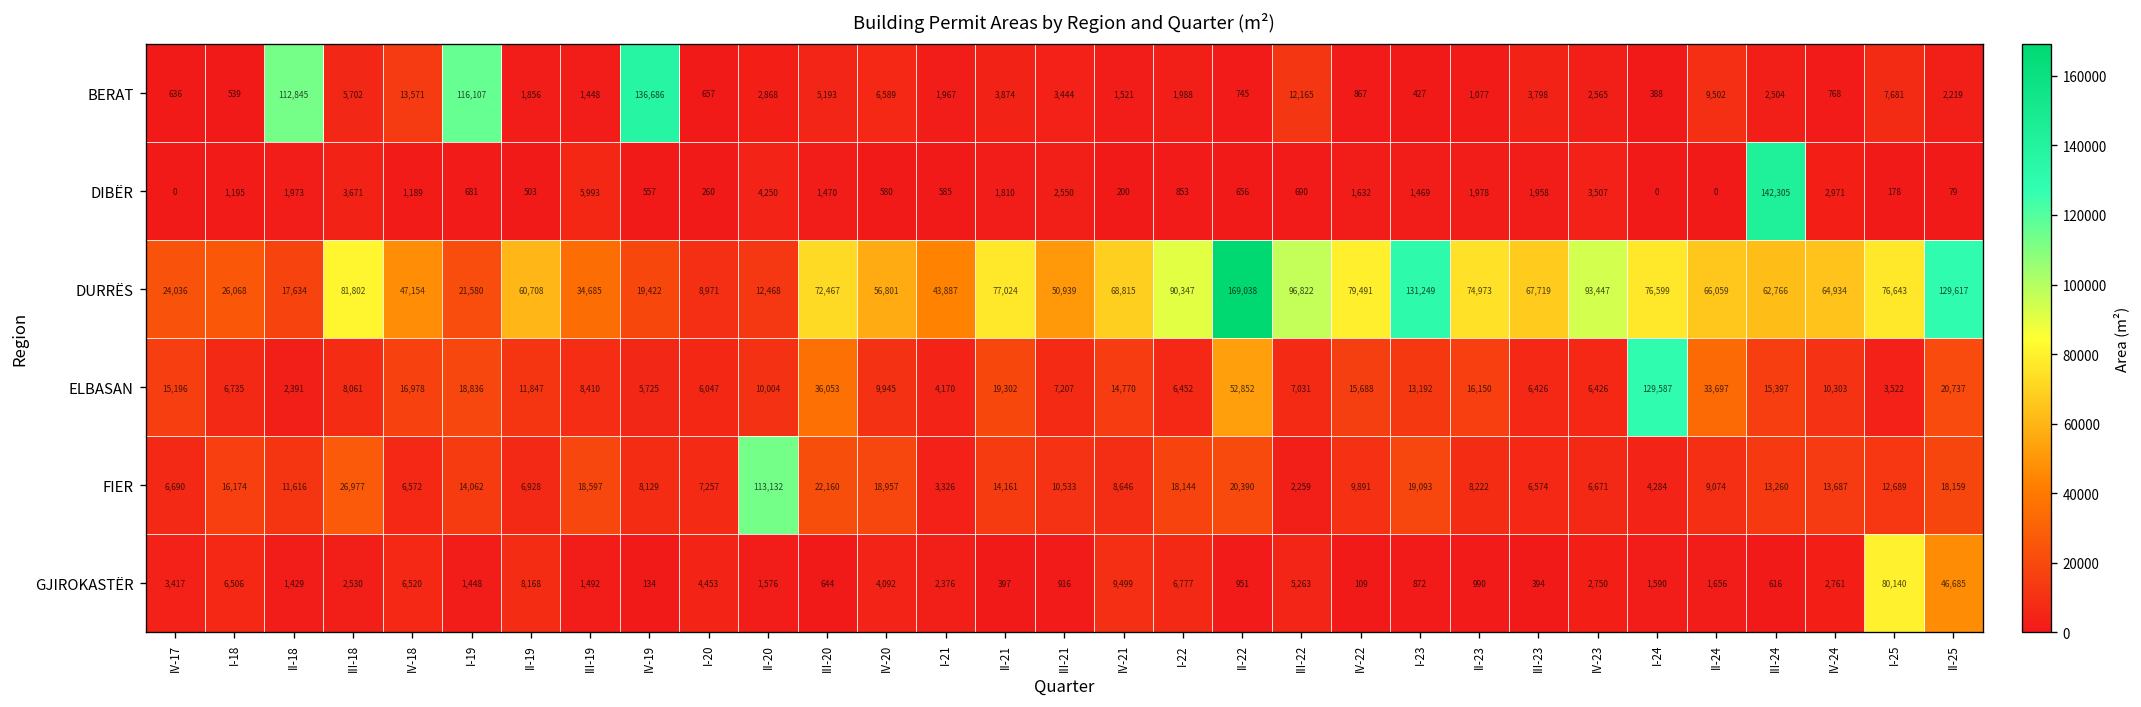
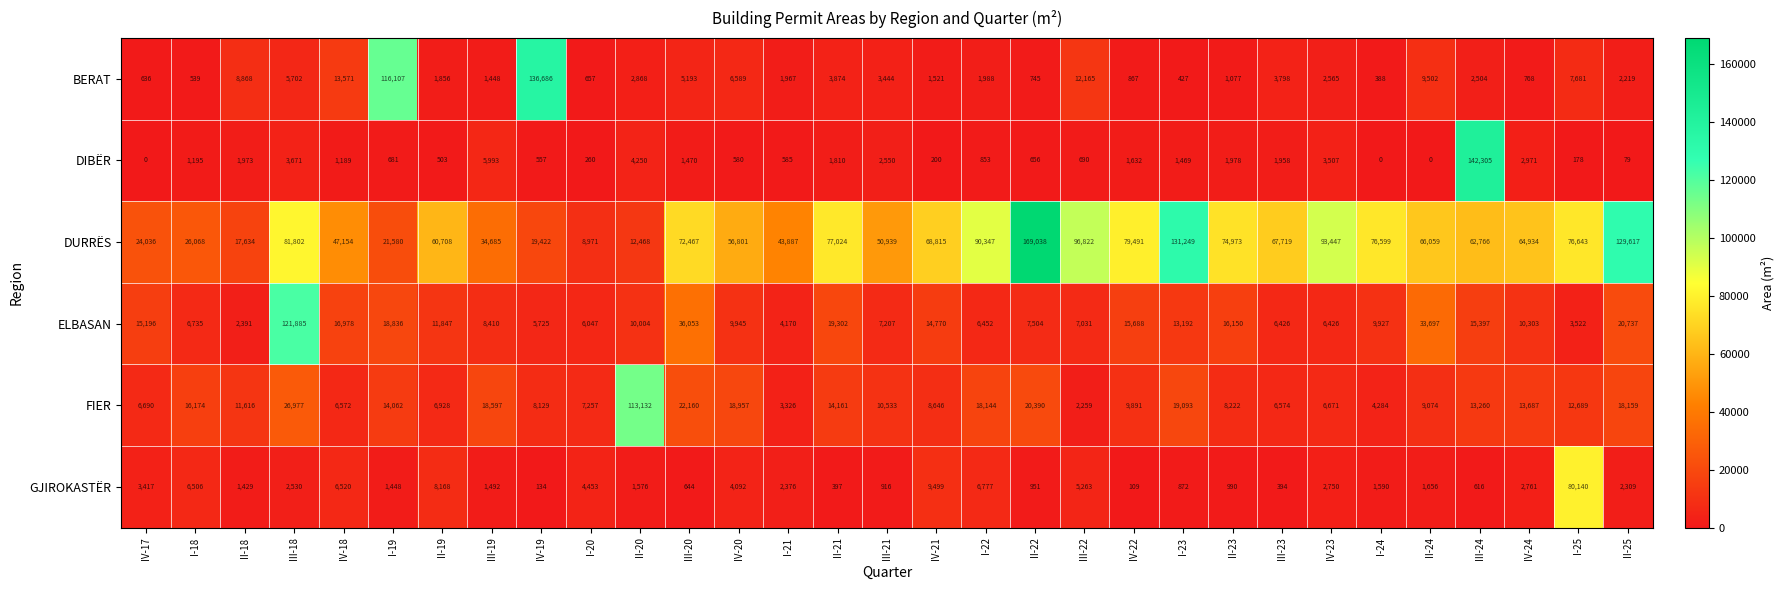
  {
    "BERAT": {
      "IV-17": "636",
      "I-18": "539",
-     "II-18": "112,845",
+     "II-18": "8,868",
      "III-18": "5,702",
      "IV-18": "13,571",
      "I-19": "116,107",
      "II-19": "1,856",
      "III-19": "1,448",
      "IV-19": "136,686",
      "I-20": "657",
      "II-20": "2,868",
      "III-20": "5,193",
      "IV-20": "6,589",
      "I-21": "1,967",
      "II-21": "3,874",
      "III-21": "3,444",
      "IV-21": "1,521",
      "I-22": "1,988",
      "II-22": "745",
      "III-22": "12,165",
      "IV-22": "867",
      "I-23": "427",
      "II-23": "1,077",
      "III-23": "3,798",
      "IV-23": "2,565",
      "I-24": "388",
      "II-24": "9,502",
      "III-24": "2,504",
      "IV-24": "768",
      "I-25": "7,681",
      "II-25": "2,219"
    },
    "DIBËR": {
      "IV-17": "0",
      "I-18": "1,195",
      "II-18": "1,973",
      "III-18": "3,671",
      "IV-18": "1,189",
      "I-19": "681",
      "II-19": "503",
      "III-19": "5,993",
      "IV-19": "557",
      "I-20": "260",
      "II-20": "4,250",
      "III-20": "1,470",
      "IV-20": "580",
      "I-21": "585",
      "II-21": "1,810",
      "III-21": "2,550",
      "IV-21": "200",
      "I-22": "853",
      "II-22": "656",
      "III-22": "690",
      "IV-22": "1,632",
      "I-23": "1,469",
      "II-23": "1,978",
      "III-23": "1,958",
      "IV-23": "3,507",
      "I-24": "0",
      "II-24": "0",
      "III-24": "142,305",
      "IV-24": "2,971",
      "I-25": "178",
      "II-25": "79"
    },
    "DURRËS": {
      "IV-17": "24,036",
      "I-18": "26,068",
      "II-18": "17,634",
      "III-18": "81,802",
      "IV-18": "47,154",
      "I-19": "21,580",
      "II-19": "60,708",
      "III-19": "34,685",
      "IV-19": "19,422",
      "I-20": "8,971",
      "II-20": "12,468",
      "III-20": "72,467",
      "IV-20": "56,801",
      "I-21": "43,887",
      "II-21": "77,024",
      "III-21": "50,939",
      "IV-21": "68,815",
      "I-22": "90,347",
      "II-22": "169,038",
      "III-22": "96,822",
      "IV-22": "79,491",
      "I-23": "131,249",
      "II-23": "74,973",
      "III-23": "67,719",
      "IV-23": "93,447",
      "I-24": "76,599",
      "II-24": "66,059",
      "III-24": "62,766",
      "IV-24": "64,934",
      "I-25": "76,643",
      "II-25": "129,617"
    },
    "ELBASAN": {
      "IV-17": "15,196",
      "I-18": "6,735",
      "II-18": "2,391",
-     "III-18": "8,061",
+     "III-18": "121,885",
      "IV-18": "16,978",
      "I-19": "18,836",
      "II-19": "11,847",
      "III-19": "8,410",
      "IV-19": "5,725",
      "I-20": "6,047",
      "II-20": "10,004",
      "III-20": "36,053",
      "IV-20": "9,945",
      "I-21": "4,170",
      "II-21": "19,302",
      "III-21": "7,207",
      "IV-21": "14,770",
      "I-22": "6,452",
-     "II-22": "52,852",
+     "II-22": "7,504",
      "III-22": "7,031",
      "IV-22": "15,688",
      "I-23": "13,192",
      "II-23": "16,150",
      "III-23": "6,426",
      "IV-23": "6,426",
-     "I-24": "129,587",
+     "I-24": "9,927",
      "II-24": "33,697",
      "III-24": "15,397",
      "IV-24": "10,303",
      "I-25": "3,522",
      "II-25": "20,737"
    },
    "FIER": {
      "IV-17": "6,690",
      "I-18": "16,174",
      "II-18": "11,616",
      "III-18": "26,977",
      "IV-18": "6,572",
      "I-19": "14,062",
      "II-19": "6,928",
      "III-19": "18,597",
      "IV-19": "8,129",
      "I-20": "7,257",
      "II-20": "113,132",
      "III-20": "22,160",
      "IV-20": "18,957",
      "I-21": "3,326",
      "II-21": "14,161",
      "III-21": "10,533",
      "IV-21": "8,646",
      "I-22": "18,144",
      "II-22": "20,390",
      "III-22": "2,259",
      "IV-22": "9,891",
      "I-23": "19,093",
      "II-23": "8,222",
      "III-23": "6,574",
      "IV-23": "6,671",
      "I-24": "4,284",
      "II-24": "9,074",
      "III-24": "13,260",
      "IV-24": "13,687",
      "I-25": "12,689",
      "II-25": "18,159"
    },
    "GJIROKASTËR": {
      "IV-17": "3,417",
      "I-18": "6,506",
      "II-18": "1,429",
      "III-18": "2,530",
      "IV-18": "6,520",
      "I-19": "1,448",
      "II-19": "8,168",
      "III-19": "1,492",
      "IV-19": "134",
      "I-20": "4,453",
      "II-20": "1,576",
      "III-20": "644",
      "IV-20": "4,092",
      "I-21": "2,376",
      "II-21": "397",
      "III-21": "916",
      "IV-21": "9,499",
      "I-22": "6,777",
      "II-22": "951",
      "III-22": "5,263",
      "IV-22": "109",
      "I-23": "872",
      "II-23": "990",
      "III-23": "394",
      "IV-23": "2,750",
      "I-24": "1,590",
      "II-24": "1,656",
      "III-24": "616",
      "IV-24": "2,761",
      "I-25": "80,140",
-     "II-25": "46,685"
+     "II-25": "2,309"
    }
  }
